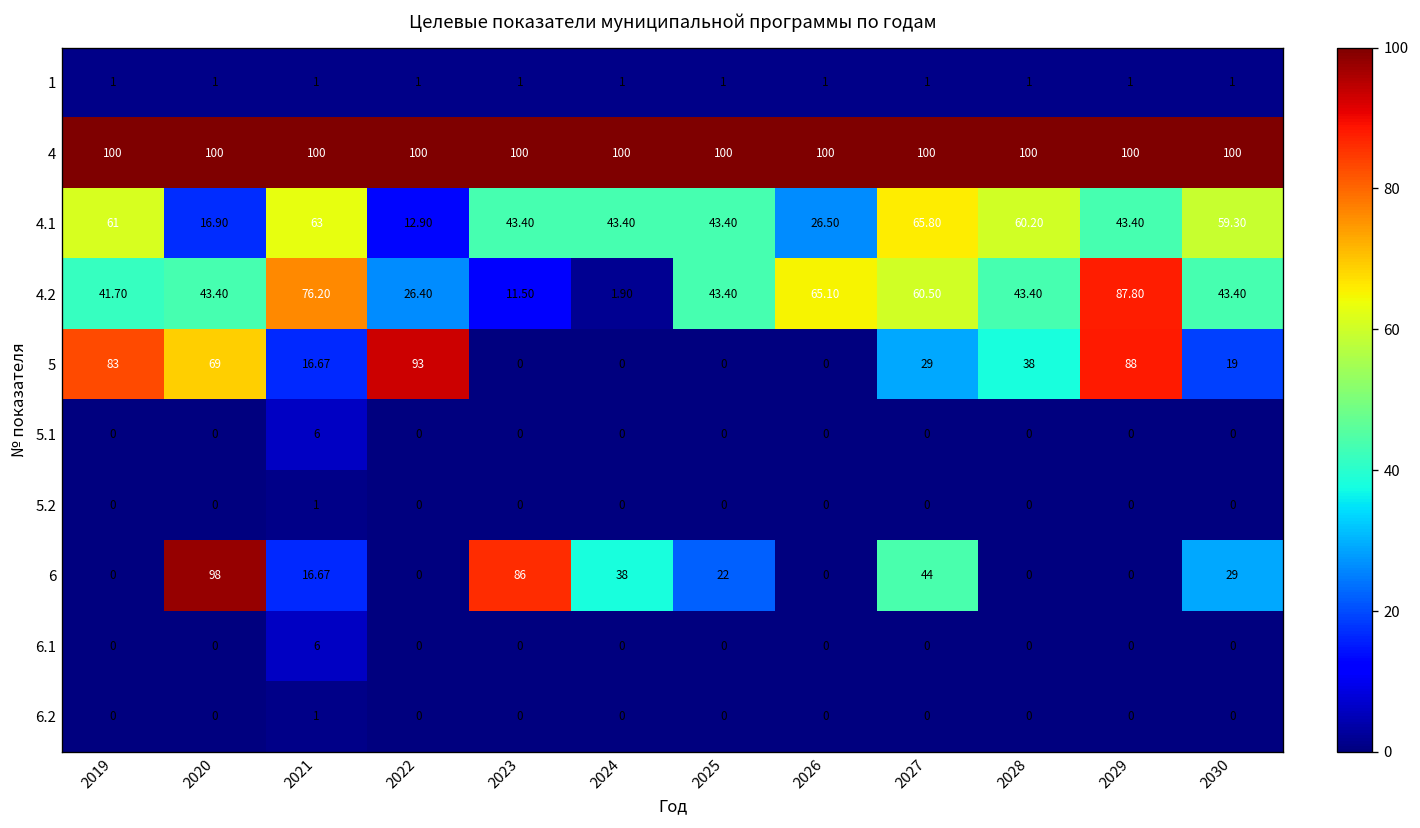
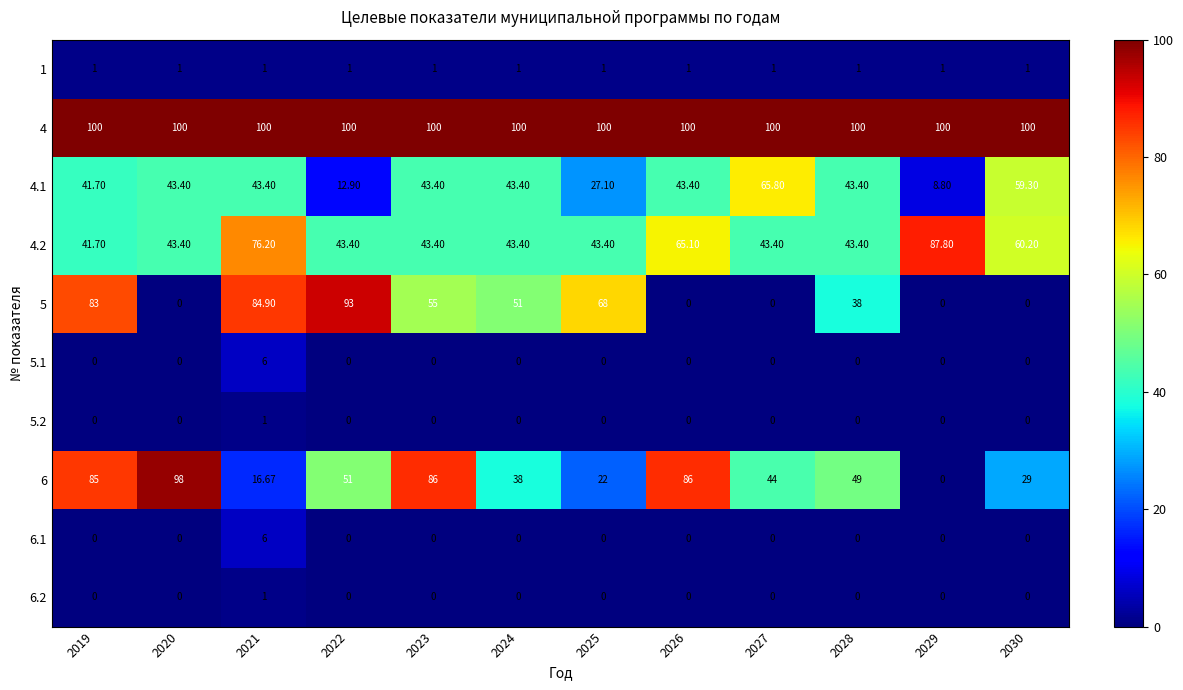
  {
    "1": {
      "2019": 1,
      "2020": 1,
      "2021": 1,
      "2022": 1,
      "2023": 1,
      "2024": 1,
      "2025": 1,
      "2026": 1,
      "2027": 1,
      "2028": 1,
      "2029": 1,
      "2030": 1
    },
    "4": {
      "2019": 100,
      "2020": 100,
      "2021": 100,
      "2022": 100,
      "2023": 100,
      "2024": 100,
      "2025": 100,
      "2026": 100,
      "2027": 100,
      "2028": 100,
      "2029": 100,
      "2030": 100
    },
    "4.1": {
-     "2019": 61,
-     "2020": 16.90,
-     "2021": 63,
+     "2019": 41.70,
+     "2020": 43.40,
+     "2021": 43.40,
      "2022": 12.90,
      "2023": 43.40,
      "2024": 43.40,
-     "2025": 43.40,
-     "2026": 26.50,
+     "2025": 27.10,
+     "2026": 43.40,
      "2027": 65.80,
-     "2028": 60.20,
-     "2029": 43.40,
+     "2028": 43.40,
+     "2029": 8.80,
      "2030": 59.30
    },
    "4.2": {
      "2019": 41.70,
      "2020": 43.40,
      "2021": 76.20,
-     "2022": 26.40,
-     "2023": 11.50,
-     "2024": 1.90,
+     "2022": 43.40,
+     "2023": 43.40,
+     "2024": 43.40,
      "2025": 43.40,
      "2026": 65.10,
-     "2027": 60.50,
+     "2027": 43.40,
      "2028": 43.40,
      "2029": 87.80,
-     "2030": 43.40
+     "2030": 60.20
    },
    "5": {
      "2019": 83,
-     "2020": 69,
-     "2021": 16.67,
+     "2020": 0,
+     "2021": 84.90,
      "2022": 93,
-     "2023": 0,
-     "2024": 0,
-     "2025": 0,
+     "2023": 55,
+     "2024": 51,
+     "2025": 68,
      "2026": 0,
-     "2027": 29,
+     "2027": 0,
      "2028": 38,
-     "2029": 88,
-     "2030": 19
+     "2029": 0,
+     "2030": 0
    },
    "5.1": {
      "2019": 0,
      "2020": 0,
      "2021": 6,
      "2022": 0,
      "2023": 0,
      "2024": 0,
      "2025": 0,
      "2026": 0,
      "2027": 0,
      "2028": 0,
      "2029": 0,
      "2030": 0
    },
    "5.2": {
      "2019": 0,
      "2020": 0,
      "2021": 1,
      "2022": 0,
      "2023": 0,
      "2024": 0,
      "2025": 0,
      "2026": 0,
      "2027": 0,
      "2028": 0,
      "2029": 0,
      "2030": 0
    },
    "6": {
-     "2019": 0,
+     "2019": 85,
      "2020": 98,
      "2021": 16.67,
-     "2022": 0,
+     "2022": 51,
      "2023": 86,
      "2024": 38,
      "2025": 22,
-     "2026": 0,
+     "2026": 86,
      "2027": 44,
-     "2028": 0,
+     "2028": 49,
      "2029": 0,
      "2030": 29
    },
    "6.1": {
      "2019": 0,
      "2020": 0,
      "2021": 6,
      "2022": 0,
      "2023": 0,
      "2024": 0,
      "2025": 0,
      "2026": 0,
      "2027": 0,
      "2028": 0,
      "2029": 0,
      "2030": 0
    },
    "6.2": {
      "2019": 0,
      "2020": 0,
      "2021": 1,
      "2022": 0,
      "2023": 0,
      "2024": 0,
      "2025": 0,
      "2026": 0,
      "2027": 0,
      "2028": 0,
      "2029": 0,
      "2030": 0
    }
  }
